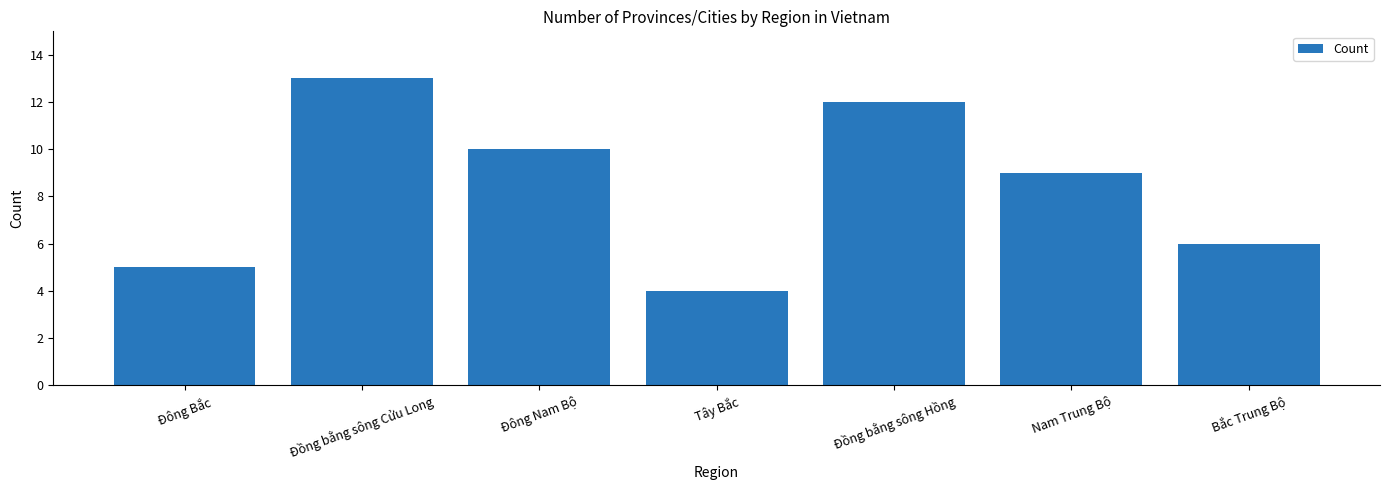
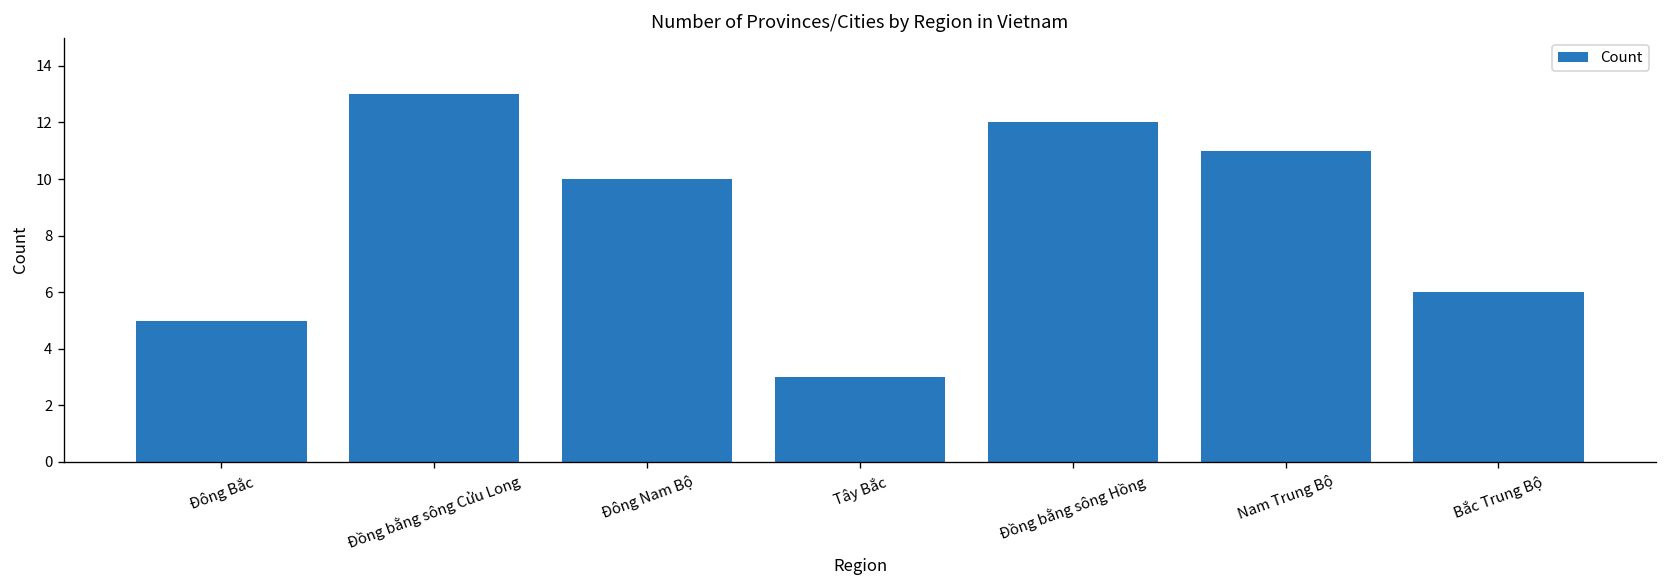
  {
    "Đông Bắc": 5,
    "Đồng bằng sông Cửu Long": 13,
    "Đông Nam Bộ": 10,
-   "Tây Bắc": 4,
+   "Tây Bắc": 3,
    "Đồng bằng sông Hồng": 12,
-   "Nam Trung Bộ": 9,
+   "Nam Trung Bộ": 11,
    "Bắc Trung Bộ": 6
  }
